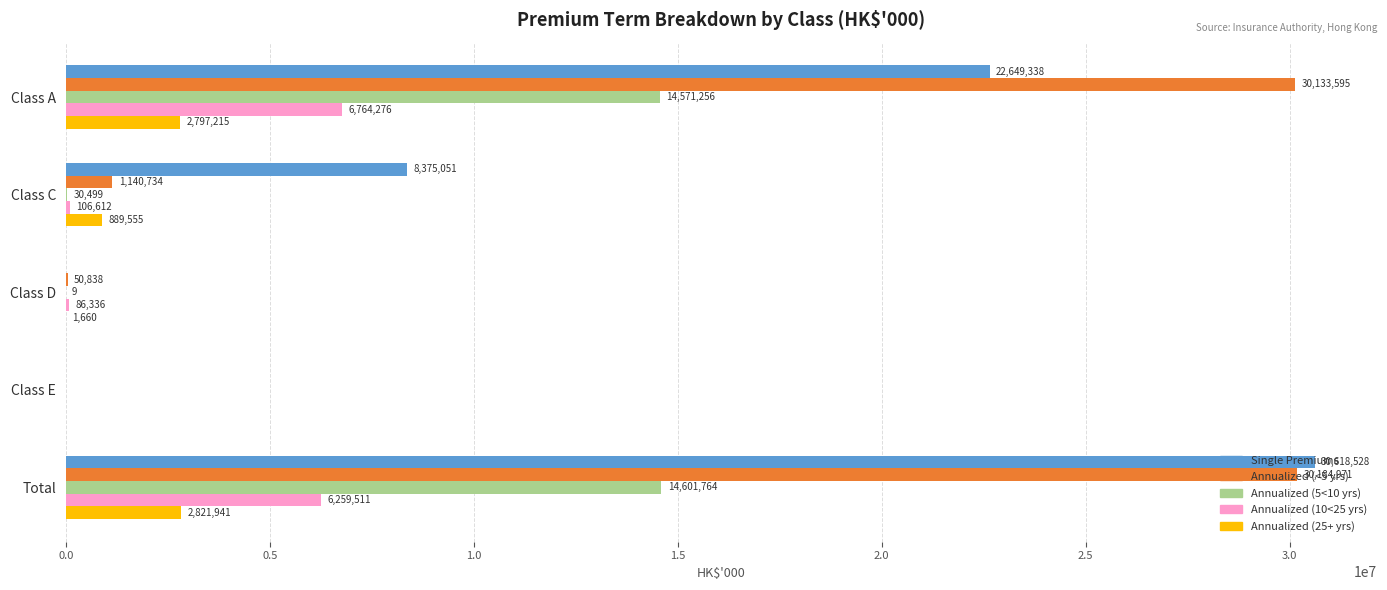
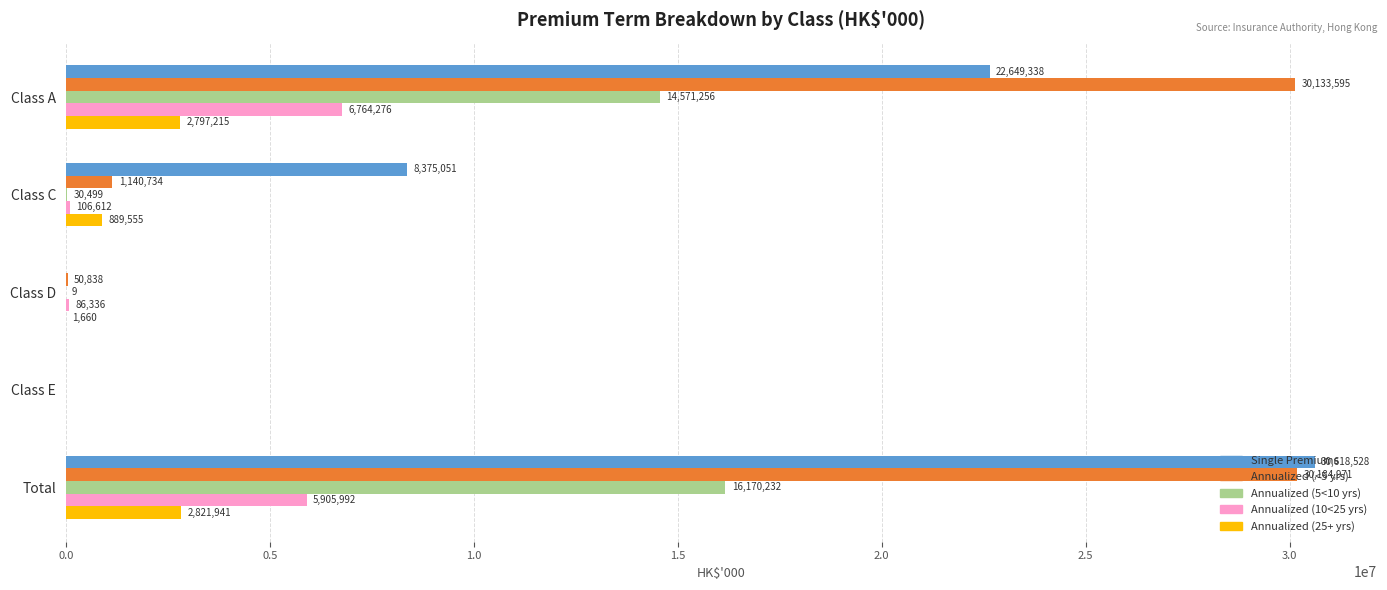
  {
    "Single Premiums": {
      "Class A": "22,649,338",
      "Class C": "8,375,051",
      "Total": "30,618,528"
    },
    "Annualized (<5 yrs)": {
      "Class A": "30,133,595",
      "Class C": "1,140,734",
      "Class D": "50,838",
      "Total": "30,184,971"
    },
    "Annualized (5<10 yrs)": {
      "Class A": "14,571,256",
      "Class C": "30,499",
      "Class D": "9",
-     "Total": "14,601,764"
+     "Total": "16,170,232"
    },
    "Annualized (10<25 yrs)": {
      "Class A": "6,764,276",
      "Class C": "106,612",
      "Class D": "86,336",
-     "Total": "6,259,511"
+     "Total": "5,905,992"
    },
    "Annualized (25+ yrs)": {
      "Class A": "2,797,215",
      "Class C": "889,555",
      "Class D": "1,660",
      "Total": "2,821,941"
    }
  }
